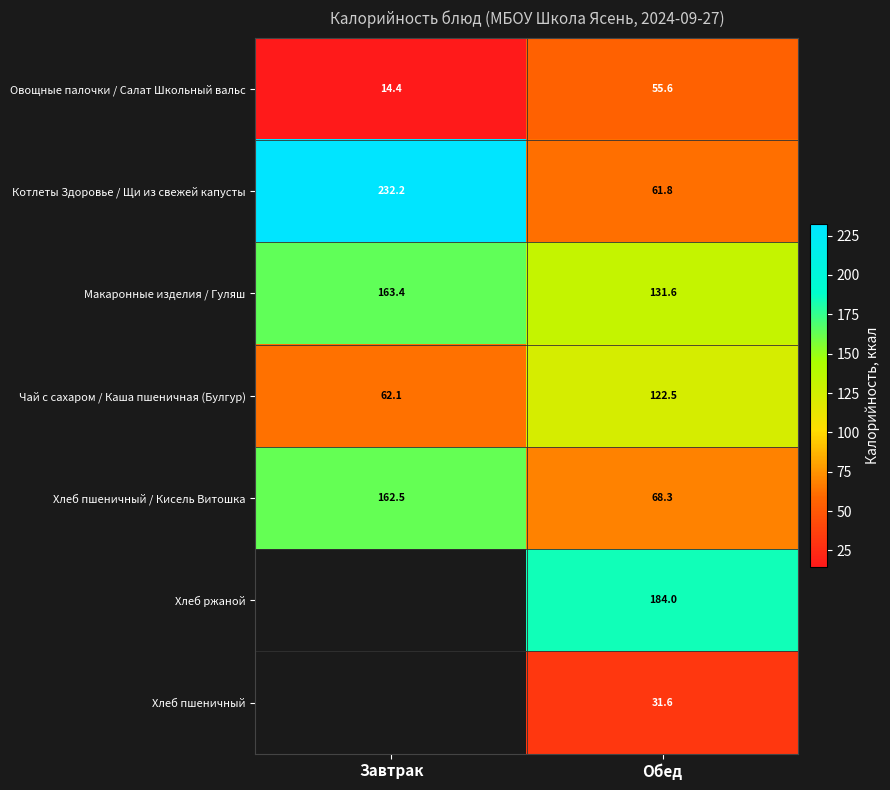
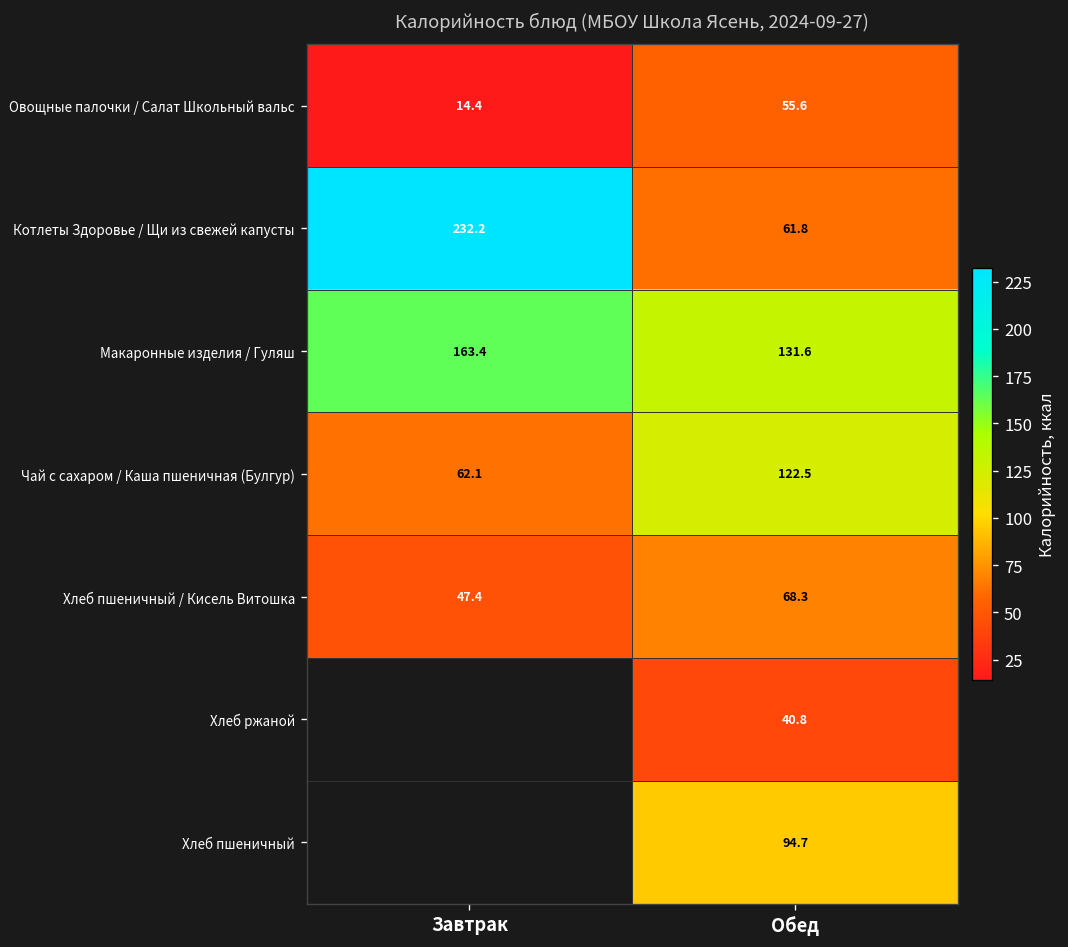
  {
    "Овощные палочки / Салат Школьный вальс": {
      "Завтрак": 14.4,
      "Обед": 55.6
    },
    "Котлеты Здоровье / Щи из свежей капусты": {
      "Завтрак": 232.2,
      "Обед": 61.8
    },
    "Макаронные изделия / Гуляш": {
      "Завтрак": 163.4,
      "Обед": 131.6
    },
    "Чай с сахаром / Каша пшеничная (Булгур)": {
      "Завтрак": 62.1,
      "Обед": 122.5
    },
    "Хлеб пшеничный / Кисель Витошка": {
-     "Завтрак": 162.5,
+     "Завтрак": 47.4,
      "Обед": 68.3
    },
    "Хлеб ржаной": {
-     "Обед": 184.0
+     "Обед": 40.8
    },
    "Хлеб пшеничный": {
-     "Обед": 31.6
+     "Обед": 94.7
    }
  }
